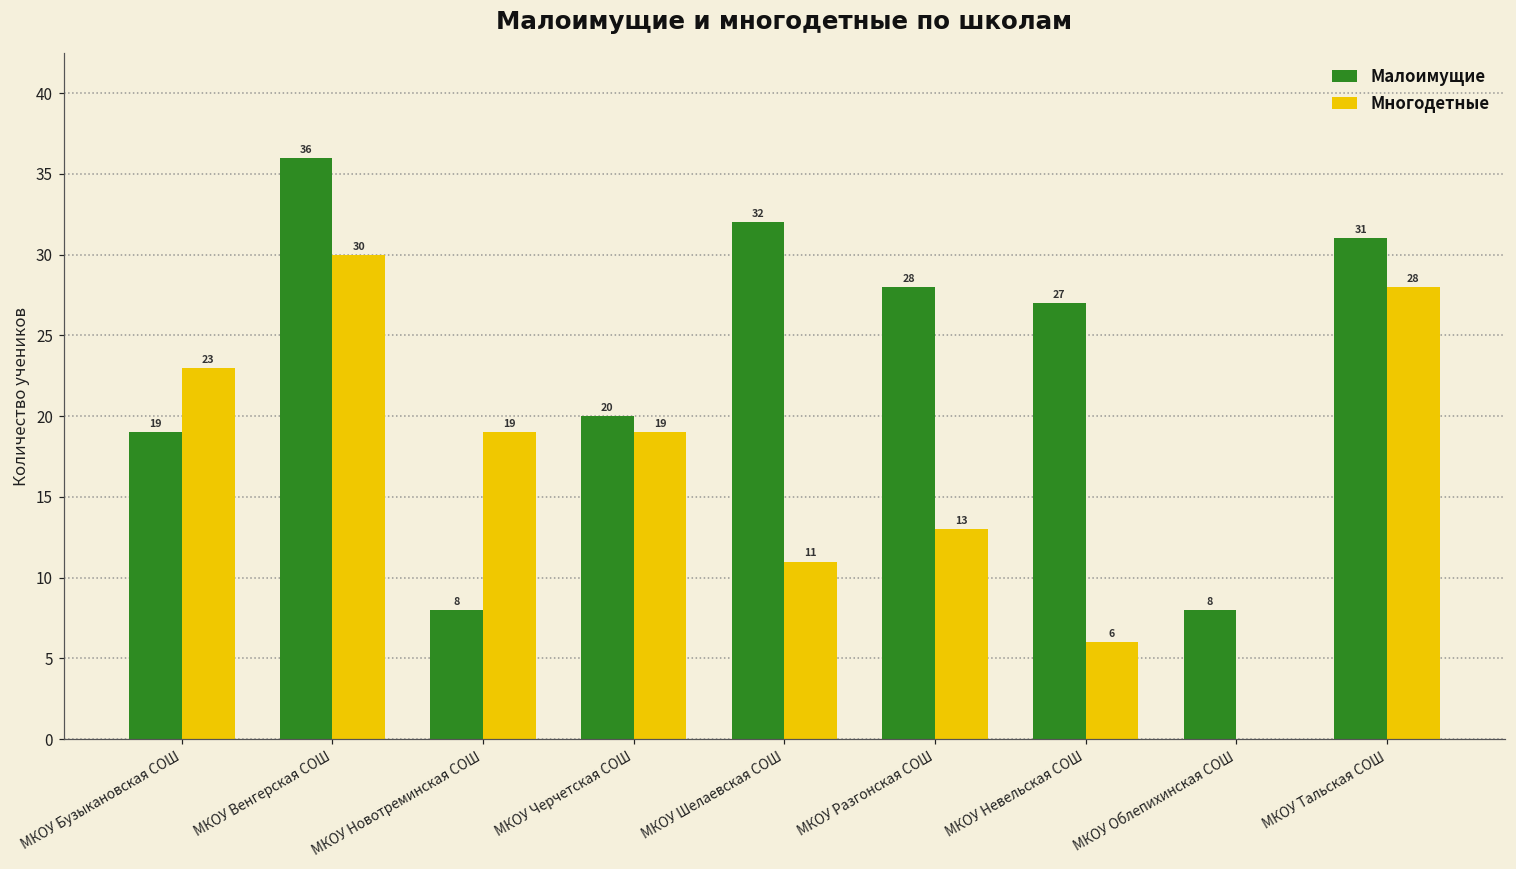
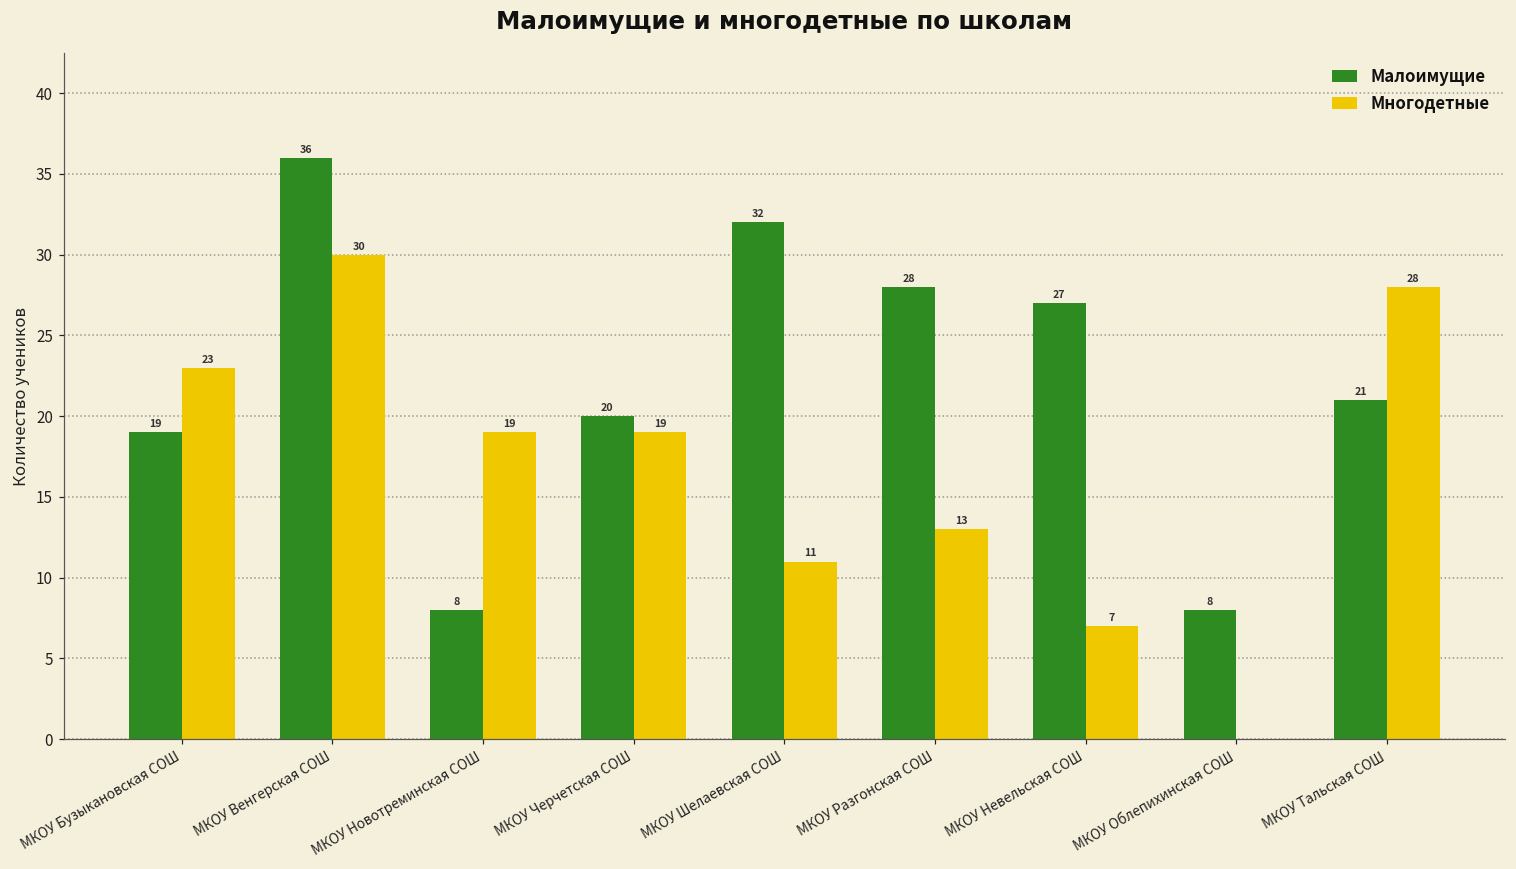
  {
    "Малоимущие": {
      "МКОУ Бузыкановская СОШ": 19,
      "МКОУ Венгерская СОШ": 36,
      "МКОУ Новотреминская СОШ": 8,
      "МКОУ Черчетская СОШ": 20,
      "МКОУ Шелаевская СОШ": 32,
      "МКОУ Разгонская СОШ": 28,
      "МКОУ Невельская СОШ": 27,
      "МКОУ Облепихинская СОШ": 8,
-     "МКОУ Тальская СОШ": 31
+     "МКОУ Тальская СОШ": 21
    },
    "Многодетные": {
      "МКОУ Бузыкановская СОШ": 23,
      "МКОУ Венгерская СОШ": 30,
      "МКОУ Новотреминская СОШ": 19,
      "МКОУ Черчетская СОШ": 19,
      "МКОУ Шелаевская СОШ": 11,
      "МКОУ Разгонская СОШ": 13,
-     "МКОУ Невельская СОШ": 6,
+     "МКОУ Невельская СОШ": 7,
      "МКОУ Тальская СОШ": 28
    }
  }
